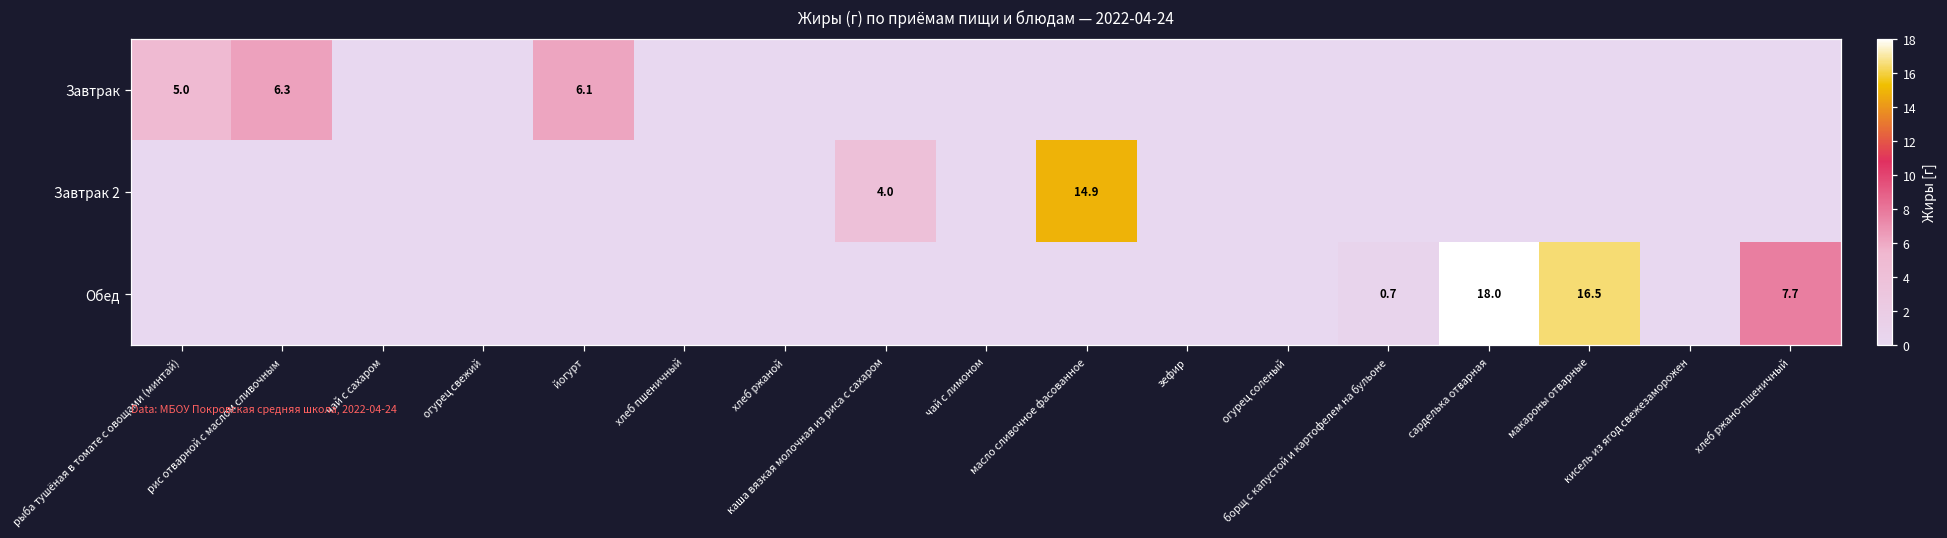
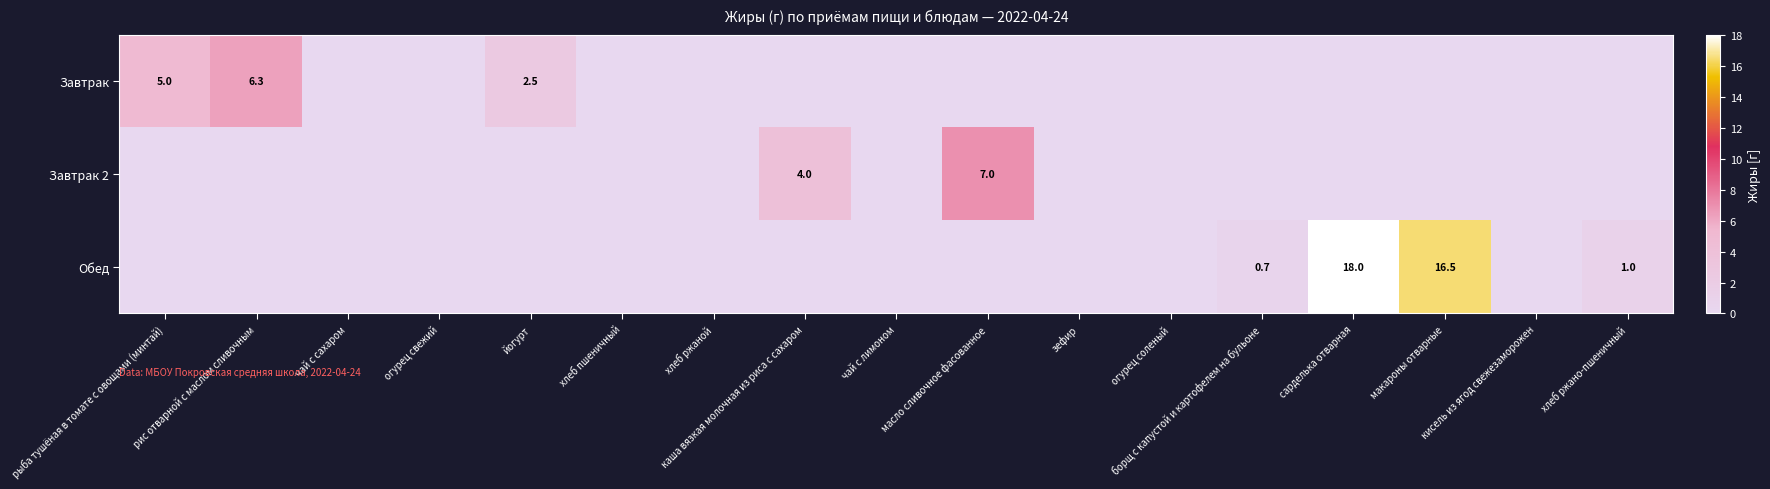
  {
    "Завтрак": {
      "рыба тушёная в томате с овощами (минтай)": 5.0,
      "рис отварной с маслом сливочным": 6.3,
-     "йогурт": 6.1
+     "йогурт": 2.5
    },
    "Завтрак 2": {
      "каша вязкая молочная из риса с сахаром": 4.0,
-     "масло сливочное фасованное": 14.9
+     "масло сливочное фасованное": 7.0
    },
    "Обед": {
      "борщ с капустой и картофелем на бульоне": 0.7,
      "сарделька отварная": 18.0,
      "макароны отварные": 16.5,
-     "хлеб ржано-пшеничный": 7.7
+     "хлеб ржано-пшеничный": 1.0
    }
  }
